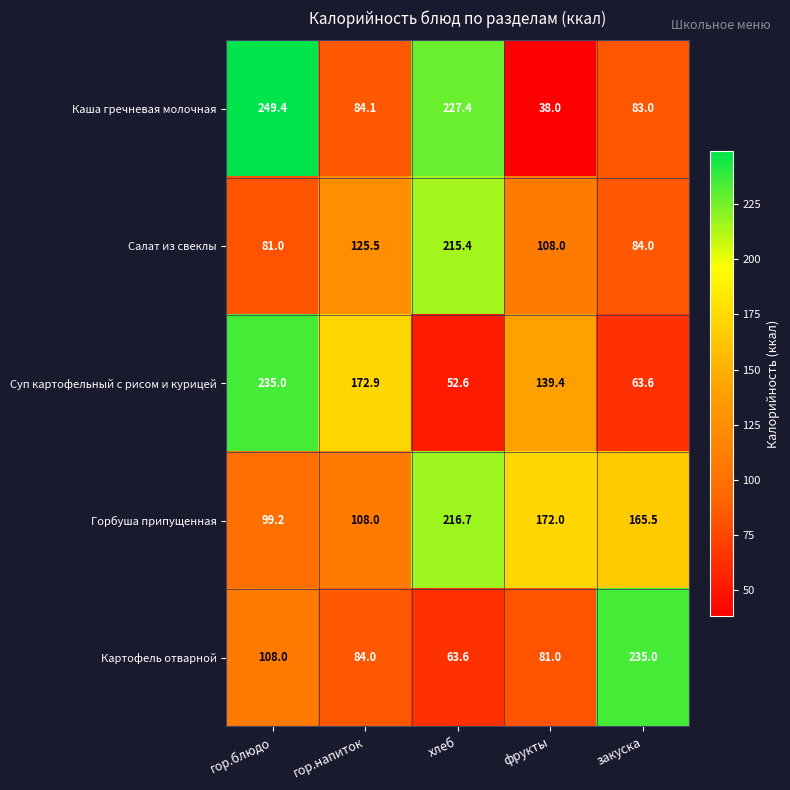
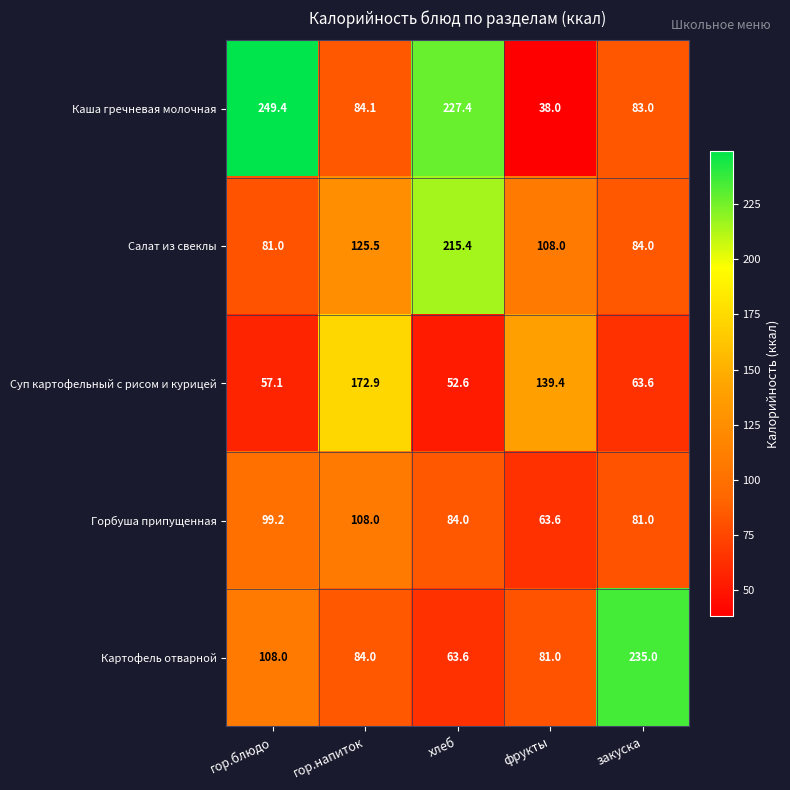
  {
    "Каша гречневая молочная": {
      "гор.блюдо": 249.4,
      "гор.напиток": 84.1,
      "хлеб": 227.4,
      "фрукты": 38.0,
      "закуска": 83.0
    },
    "Салат из свеклы": {
      "гор.блюдо": 81.0,
      "гор.напиток": 125.5,
      "хлеб": 215.4,
      "фрукты": 108.0,
      "закуска": 84.0
    },
    "Суп картофельный с рисом и курицей": {
-     "гор.блюдо": 235.0,
+     "гор.блюдо": 57.1,
      "гор.напиток": 172.9,
      "хлеб": 52.6,
      "фрукты": 139.4,
      "закуска": 63.6
    },
    "Горбуша припущенная": {
      "гор.блюдо": 99.2,
      "гор.напиток": 108.0,
-     "хлеб": 216.7,
-     "фрукты": 172.0,
-     "закуска": 165.5
+     "хлеб": 84.0,
+     "фрукты": 63.6,
+     "закуска": 81.0
    },
    "Картофель отварной": {
      "гор.блюдо": 108.0,
      "гор.напиток": 84.0,
      "хлеб": 63.6,
      "фрукты": 81.0,
      "закуска": 235.0
    }
  }
